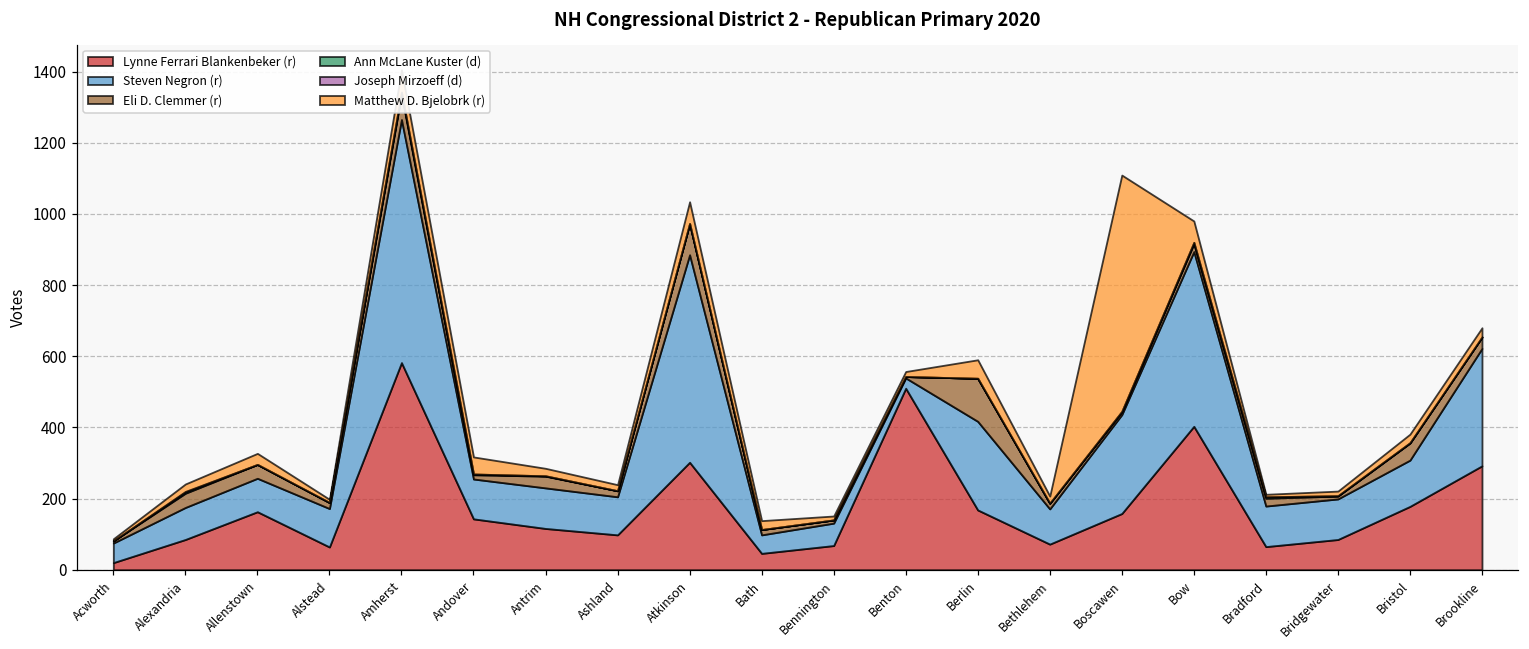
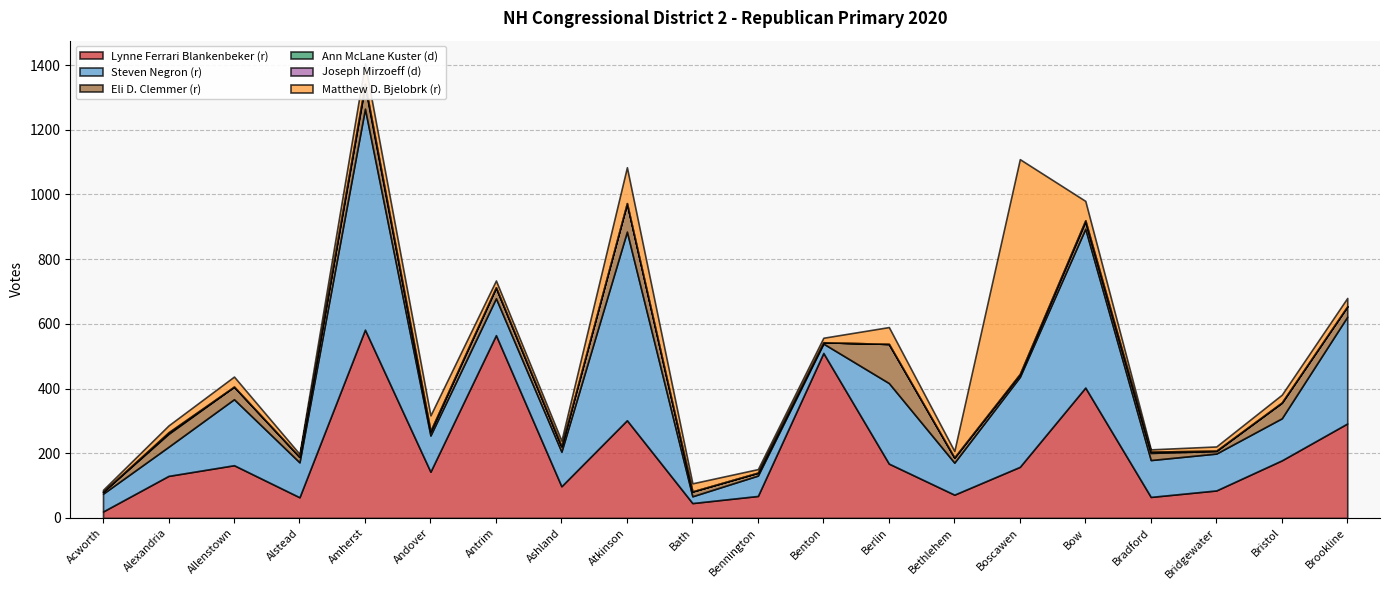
  {
    "Lynne Ferrari Blankenbeker (r)": {
      "Acworth": 20,
-     "Alexandria": 90,
+     "Alexandria": 130,
      "Allenstown": 160,
      "Alstead": 60,
      "Amherst": 580,
      "Andover": 140,
-     "Antrim": 120,
+     "Antrim": 570,
      "Ashland": 100,
      "Atkinson": 300,
      "Bath": 50,
      "Bennington": 70,
      "Benton": 510,
      "Berlin": 170,
      "Bethlehem": 70,
      "Boscawen": 160,
      "Bow": 400,
      "Bradford": 70,
      "Bridgewater": 90,
      "Bristol": 180,
      "Brookline": 290
    },
    "Steven Negron (r)": {
      "Alexandria": 90,
-     "Allenstown": 90,
+     "Allenstown": 200,
      "Alstead": 110,
      "Amherst": 680,
      "Andover": 110,
      "Antrim": 110,
      "Ashland": 110,
      "Atkinson": 580,
-     "Bath": 50,
+     "Bath": 20,
      "Bennington": 60,
      "Berlin": 250,
      "Bethlehem": 100,
      "Boscawen": 280,
      "Bow": 490,
      "Bradford": 110,
      "Bridgewater": 110,
      "Bristol": 130,
      "Brookline": 330
    },
    "Matthew D. Bjelobrk (r)": {
      "Alexandria": 20,
      "Allenstown": 30,
      "Alstead": 10,
      "Andover": 50,
      "Antrim": 20,
      "Ashland": 20,
-     "Atkinson": 60,
+     "Atkinson": 110,
      "Bath": 30,
      "Bennington": 10,
      "Benton": 10,
      "Berlin": 50,
      "Bethlehem": 20,
      "Boscawen": 660,
      "Bow": 60,
      "Bridgewater": 10,
      "Bristol": 20,
      "Brookline": 30
    }
  }
